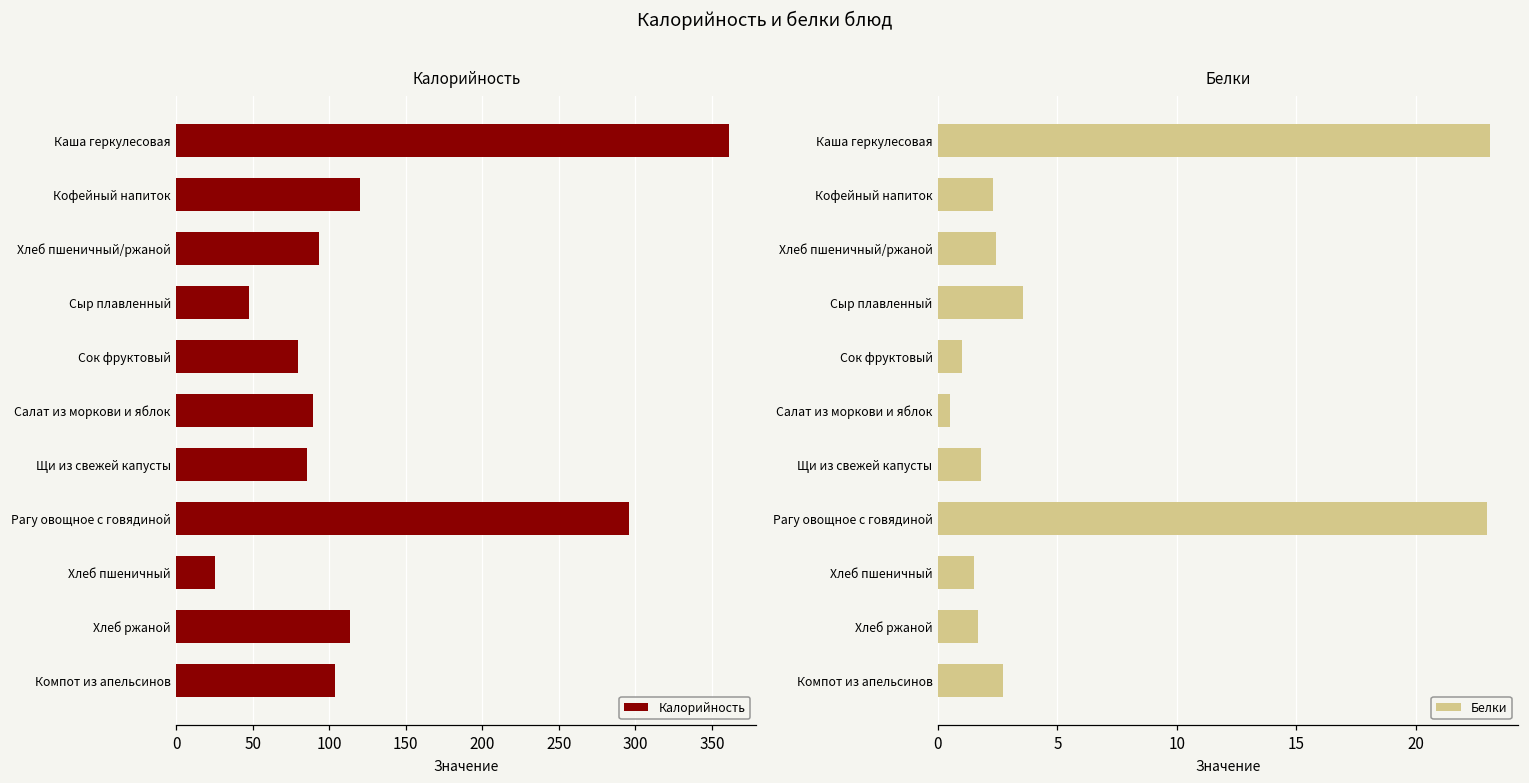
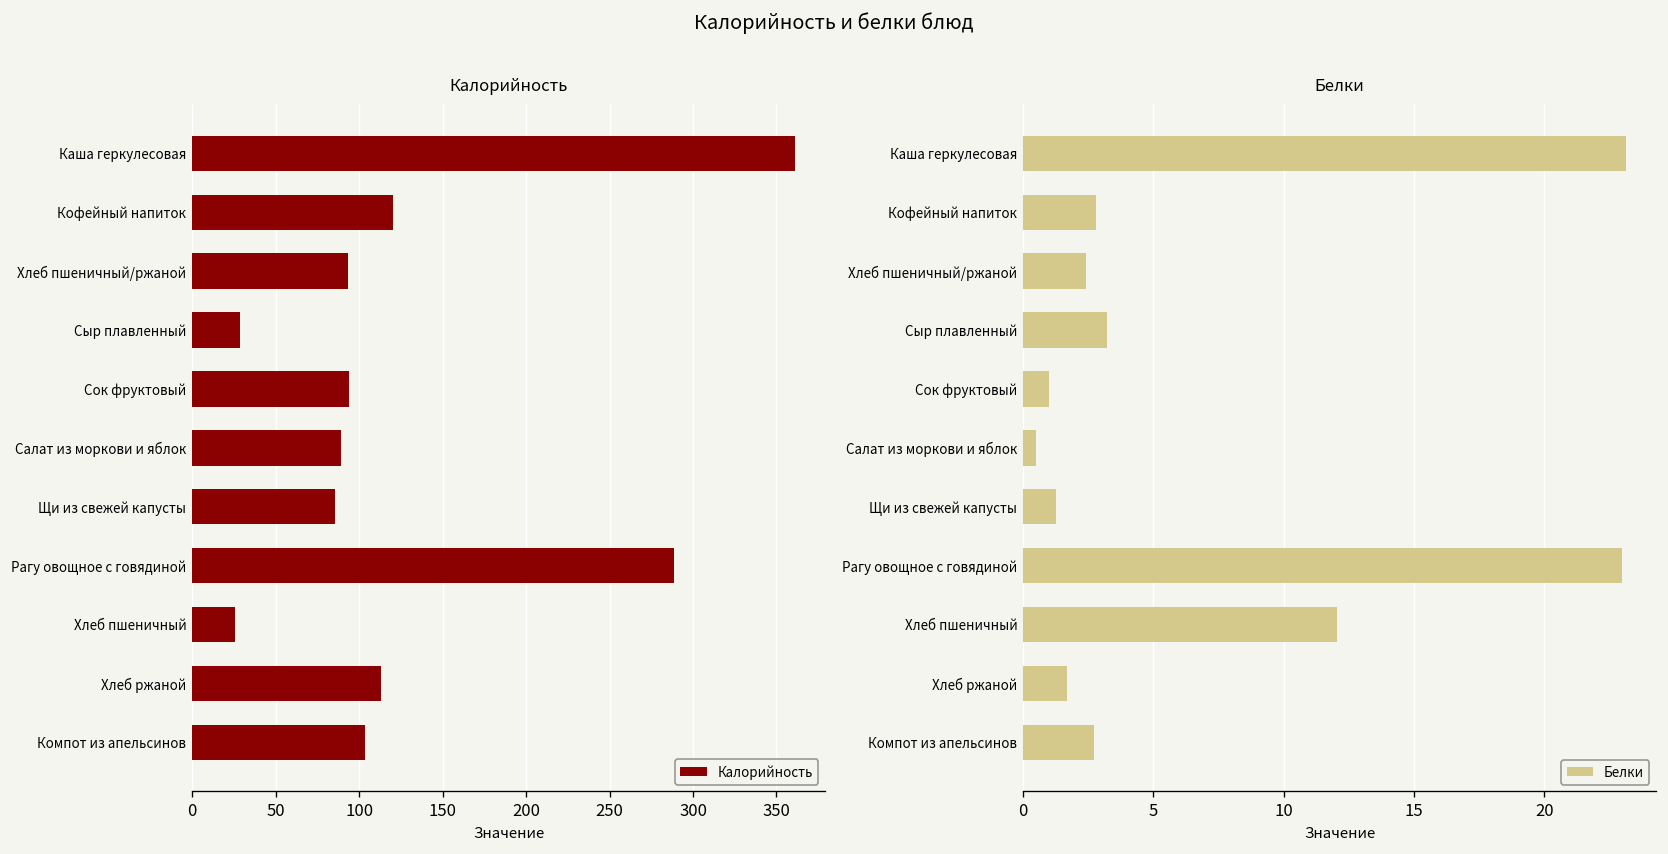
  {
    "Калорийность": {
      "Каша геркулесовая": 361,
      "Кофейный напиток": 120,
      "Хлеб пшеничный/ржаной": 93,
-     "Сыр плавленный": 47,
-     "Сок фруктовый": 80,
+     "Сыр плавленный": 29,
+     "Сок фруктовый": 94,
      "Салат из моркови и яблок": 89,
      "Щи из свежей капусты": 86,
-     "Рагу овощное с говядиной": 296,
+     "Рагу овощное с говядиной": 289,
      "Хлеб пшеничный": 25,
      "Хлеб ржаной": 113,
      "Компот из апельсинов": 104
    },
    "Белки": {
      "Каша геркулесовая": 23.1,
-     "Кофейный напиток": 2.3,
+     "Кофейный напиток": 2.8,
      "Хлеб пшеничный/ржаной": 2.4,
-     "Сыр плавленный": 3.6,
+     "Сыр плавленный": 3.2,
      "Сок фруктовый": 1.0,
      "Салат из моркови и яблок": 0.5,
-     "Щи из свежей капусты": 1.8,
+     "Щи из свежей капусты": 1.3,
      "Рагу овощное с говядиной": 23.0,
-     "Хлеб пшеничный": 1.5,
+     "Хлеб пшеничный": 12.1,
      "Хлеб ржаной": 1.7,
      "Компот из апельсинов": 2.7
    }
  }
